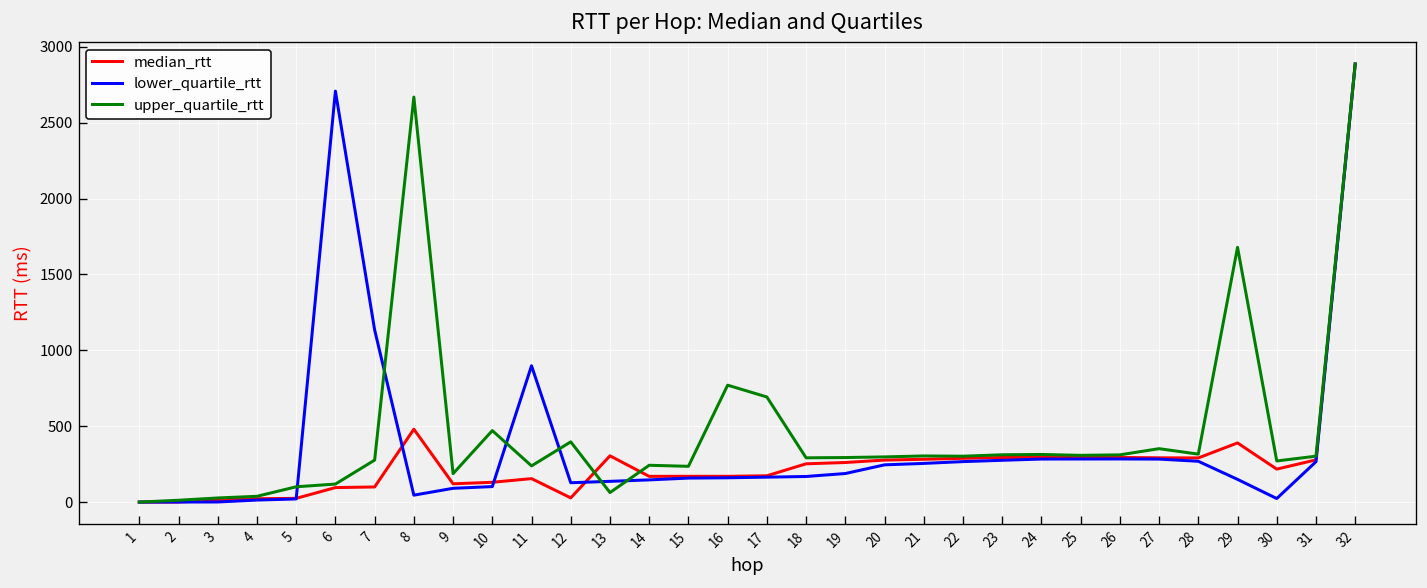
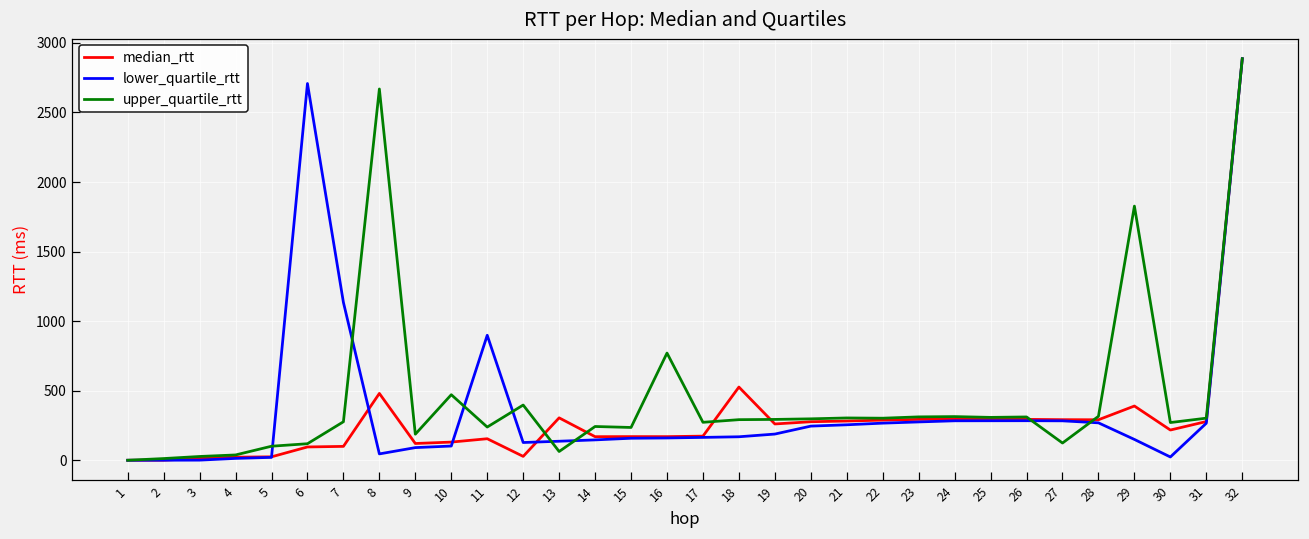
  {
    "median_rtt": {
      "6": 100,
      "7": 100,
      "8": 480,
      "9": 120,
      "10": 130,
      "11": 160,
      "12": 30,
      "13": 310,
      "14": 170,
-     "18": 250,
+     "18": 530,
      "19": 260,
      "20": 280,
      "21": 280,
      "28": 290,
      "29": 390,
      "30": 220
    },
    "lower_quartile_rtt": {
      "6": 2710,
      "7": 1140,
      "8": 50,
      "9": 90,
      "10": 100,
      "11": 900,
      "12": 130,
      "13": 140,
      "14": 150,
      "18": 170,
      "19": 190,
      "20": 250,
      "21": 260,
      "22": 270,
      "28": 270,
      "29": 150,
      "30": 20
    },
    "upper_quartile_rtt": {
      "5": 100,
      "6": 120,
      "7": 280,
      "8": 2670,
      "9": 190,
      "10": 470,
      "11": 240,
      "12": 400,
      "13": 60,
      "14": 240,
      "15": 240,
      "16": 770,
-     "17": 690,
+     "17": 270,
      "18": 290,
      "19": 290,
      "20": 300,
      "21": 300,
-     "27": 350,
+     "27": 120,
      "28": 320,
-     "29": 1680,
+     "29": 1830,
      "30": 270,
      "31": 300
    }
  }
